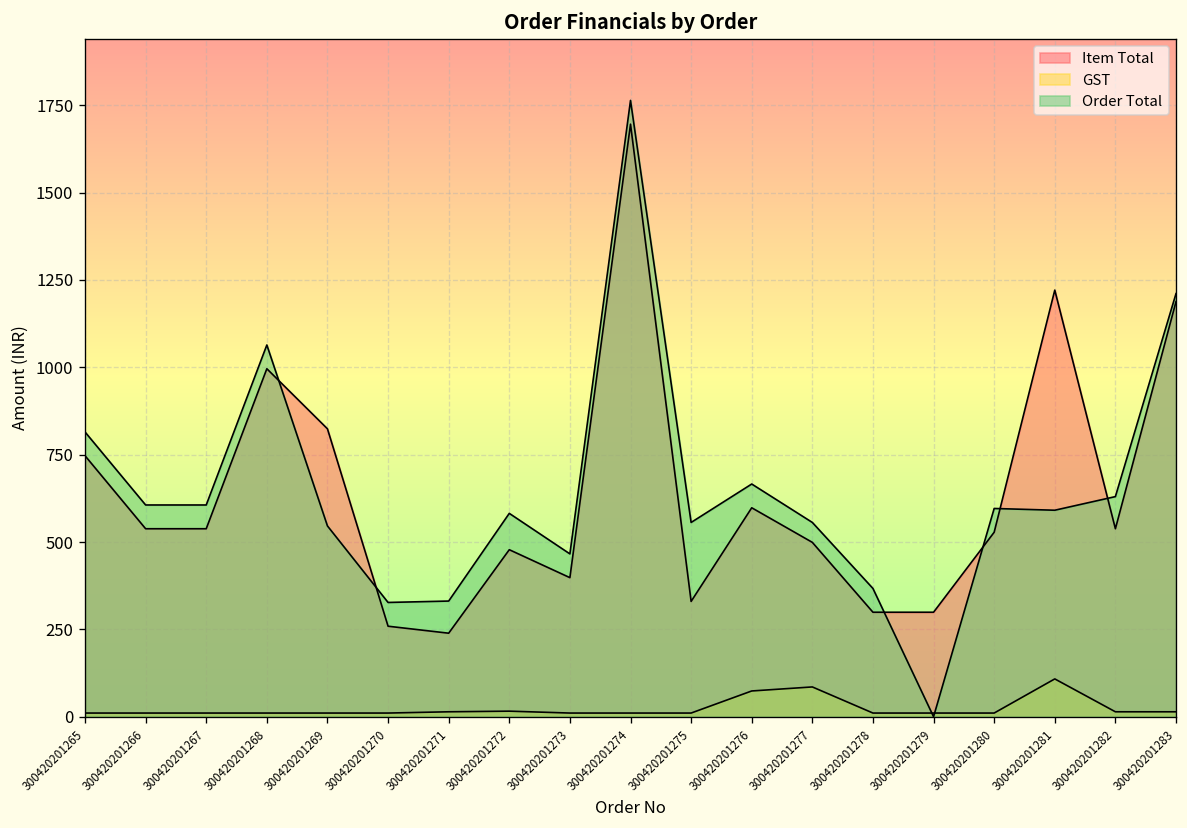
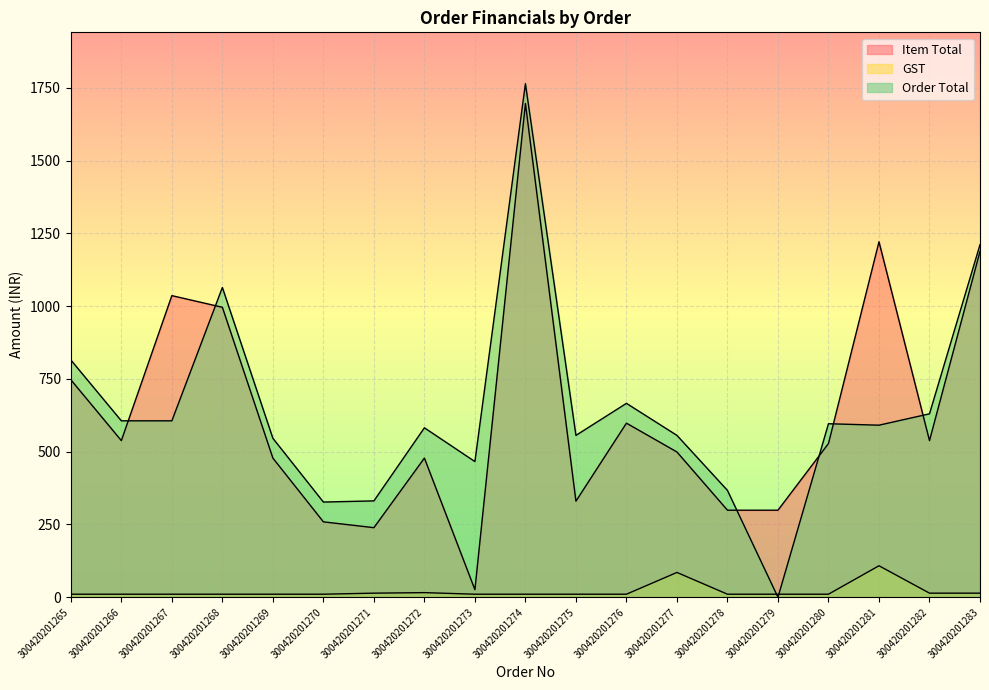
  {
    "Item Total": {
      "300420201265": 750,
      "300420201266": 540,
-     "300420201267": 540,
+     "300420201267": 1040,
      "300420201268": 1000,
-     "300420201269": 820,
+     "300420201269": 480,
      "300420201270": 260,
      "300420201271": 240,
      "300420201272": 480,
-     "300420201273": 400,
+     "300420201273": 30,
      "300420201274": 1700,
      "300420201275": 330,
      "300420201276": 600,
      "300420201277": 500,
      "300420201278": 300,
      "300420201279": 300,
      "300420201280": 530,
      "300420201281": 1220,
      "300420201282": 540,
      "300420201283": 1190
    },
    "GST": {
      "300420201265": 10,
      "300420201266": 10,
      "300420201267": 10,
      "300420201268": 10,
      "300420201269": 10,
      "300420201270": 10,
      "300420201271": 10,
      "300420201272": 20,
      "300420201273": 10,
      "300420201274": 10,
      "300420201275": 10,
-     "300420201276": 70,
+     "300420201276": 10,
      "300420201277": 90,
      "300420201278": 10,
      "300420201279": 10,
      "300420201280": 10,
      "300420201281": 110,
      "300420201282": 10,
      "300420201283": 10
    },
    "Order Total": {
      "300420201265": 820,
      "300420201266": 610,
      "300420201267": 610,
      "300420201268": 1060,
      "300420201269": 550,
      "300420201270": 330,
      "300420201271": 330,
      "300420201272": 580,
      "300420201273": 470,
      "300420201274": 1760,
      "300420201275": 560,
      "300420201276": 670,
      "300420201277": 560,
      "300420201278": 370,
      "300420201279": 0,
      "300420201280": 600,
      "300420201281": 590,
      "300420201282": 630,
      "300420201283": 1210
    }
  }
